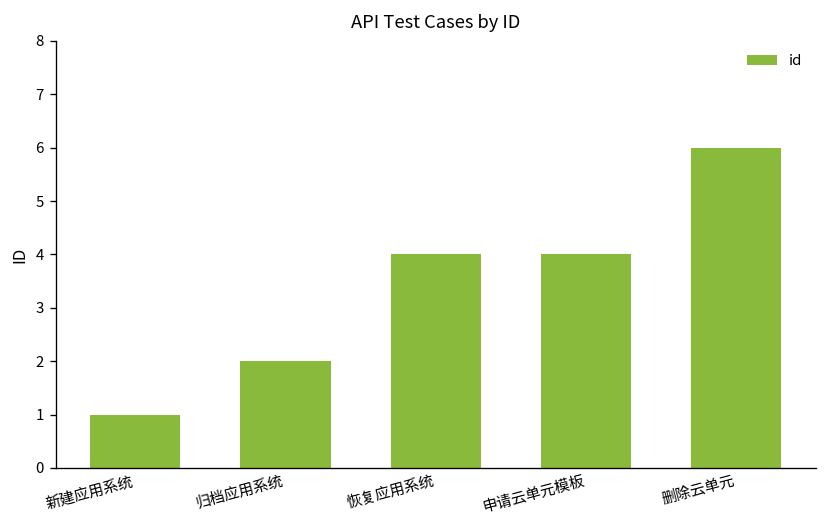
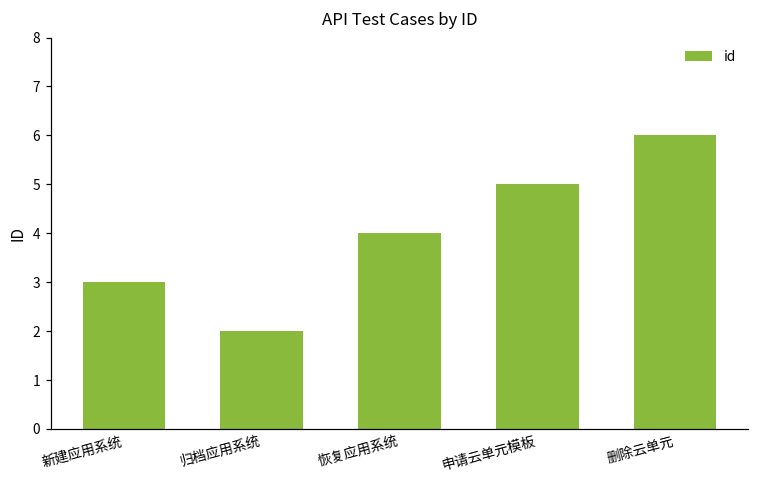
  {
-   "新建应用系统": 1,
+   "新建应用系统": 3,
    "归档应用系统": 2,
    "恢复应用系统": 4,
-   "申请云单元模板": 4,
+   "申请云单元模板": 5,
    "删除云单元": 6
  }
